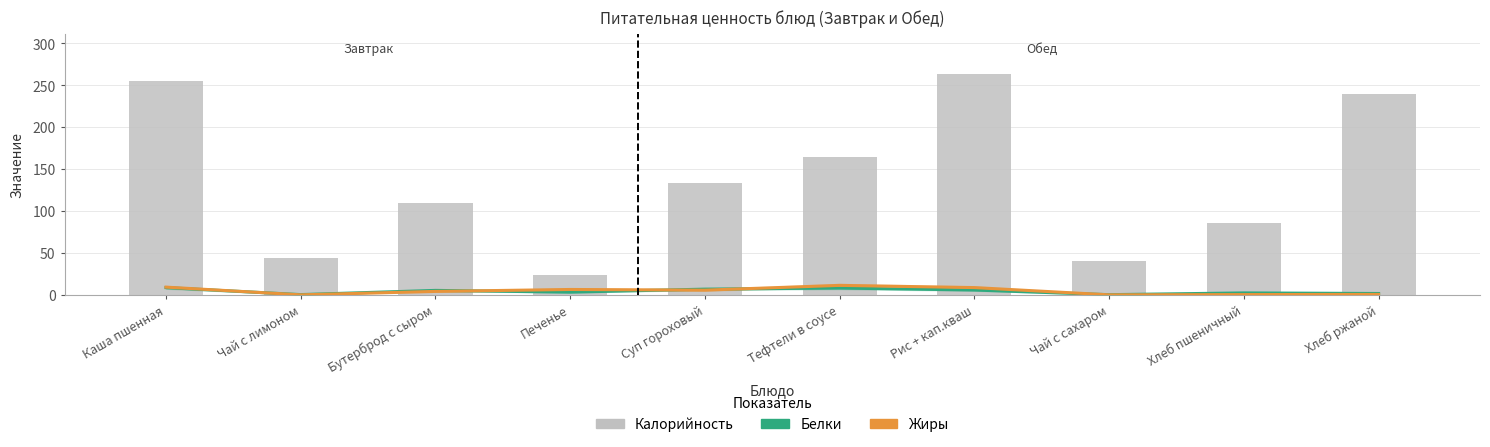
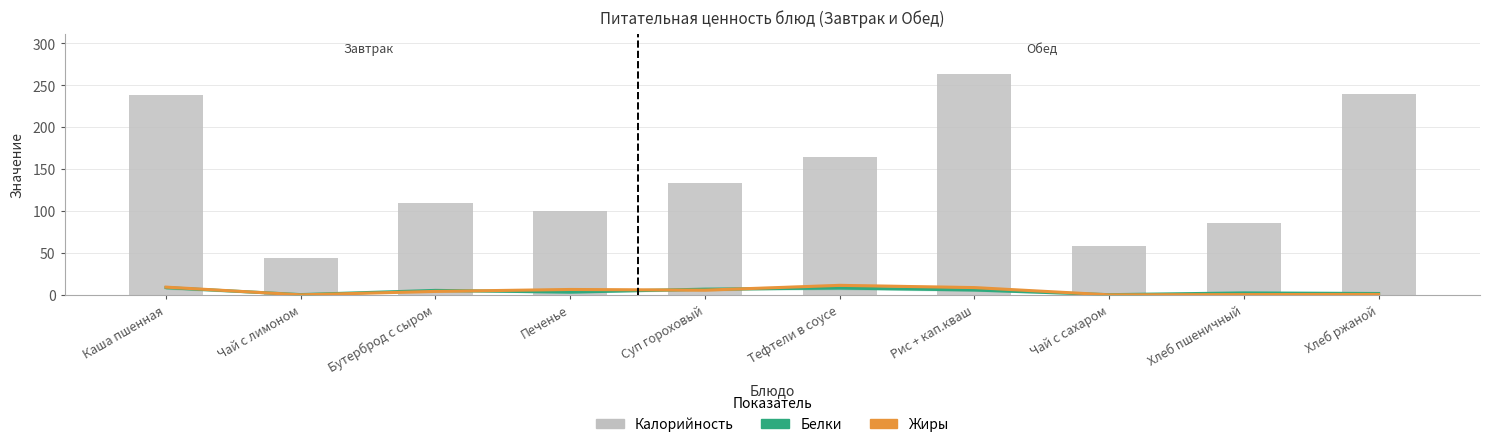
  {
    "Калорийность": {
-     "Каша пшенная": 260,
+     "Каша пшенная": 240,
      "Чай с лимоном": 40,
      "Бутерброд с сыром": 110,
-     "Печенье": 20,
+     "Печенье": 100,
      "Суп гороховый": 130,
      "Тефтели в соусе": 170,
      "Рис + кап.кваш": 260,
-     "Чай с сахаром": 40,
+     "Чай с сахаром": 60,
      "Хлеб пшеничный": 90,
      "Хлеб ржаной": 240
    }
  }
